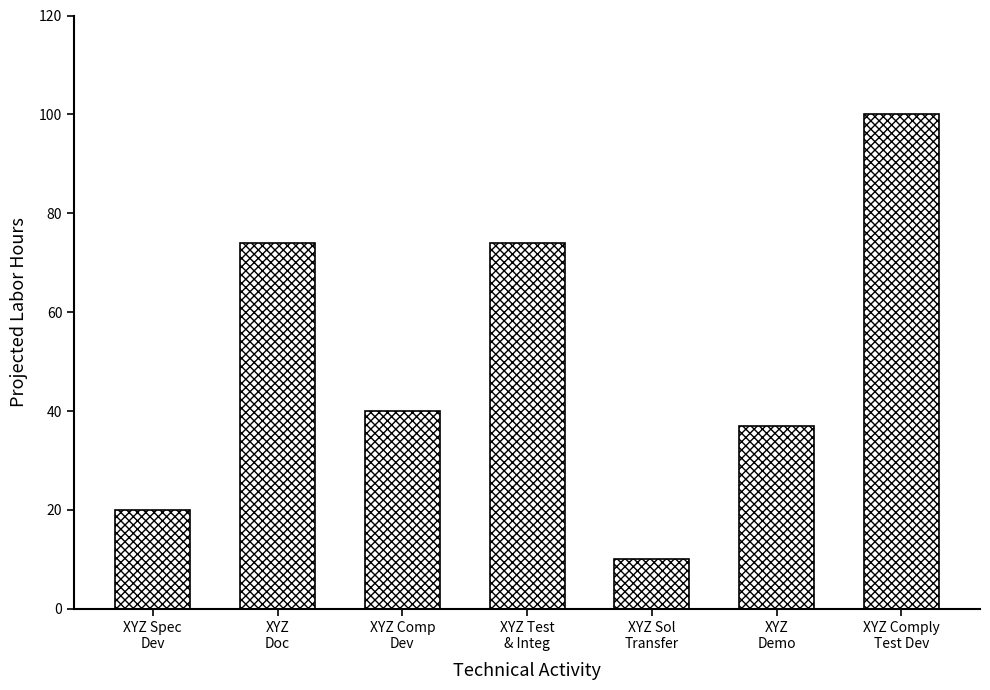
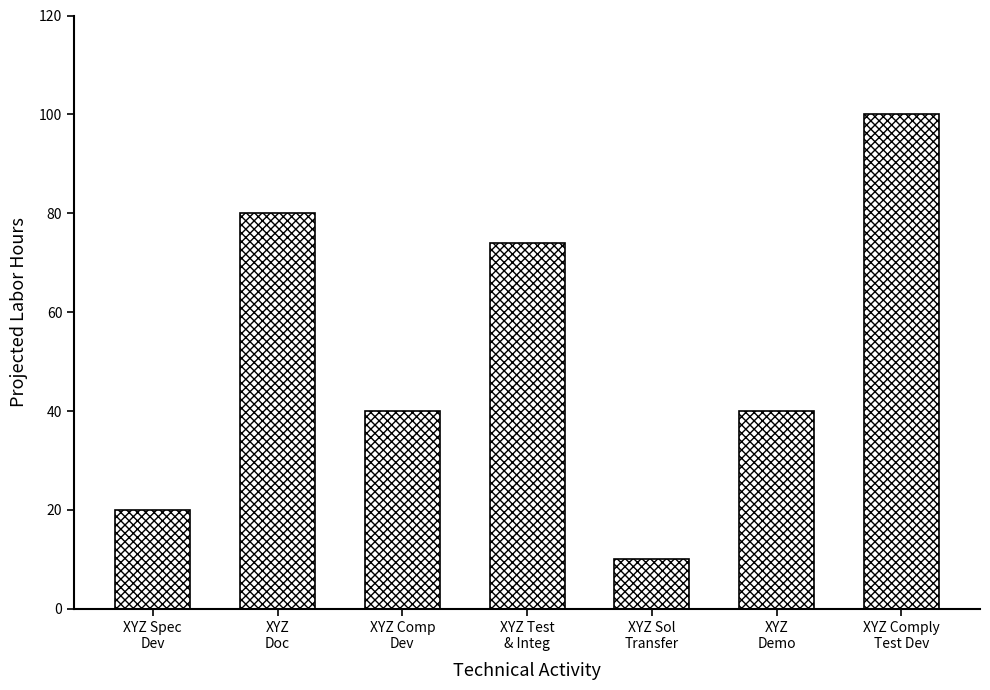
  {
    "XYZ Spec Dev": 20,
-   "XYZ Doc": 74,
+   "XYZ Doc": 80,
    "XYZ Comp Dev": 40,
    "XYZ Test & Integ": 74,
    "XYZ Sol Transfer": 10,
-   "XYZ Demo": 37,
+   "XYZ Demo": 40,
    "XYZ Comply Test Dev": 100
  }
